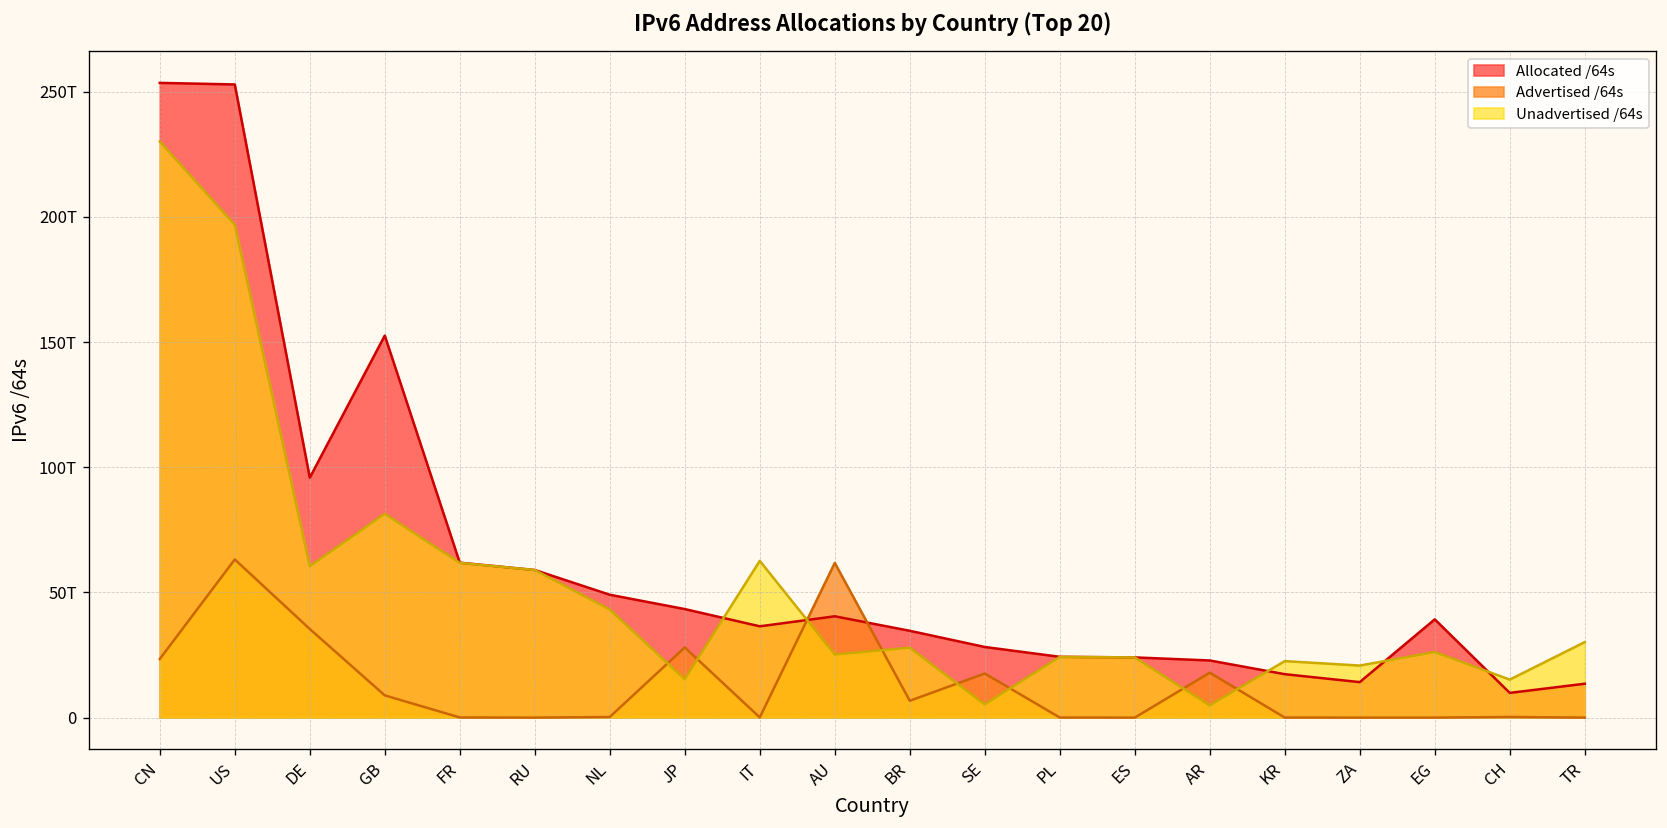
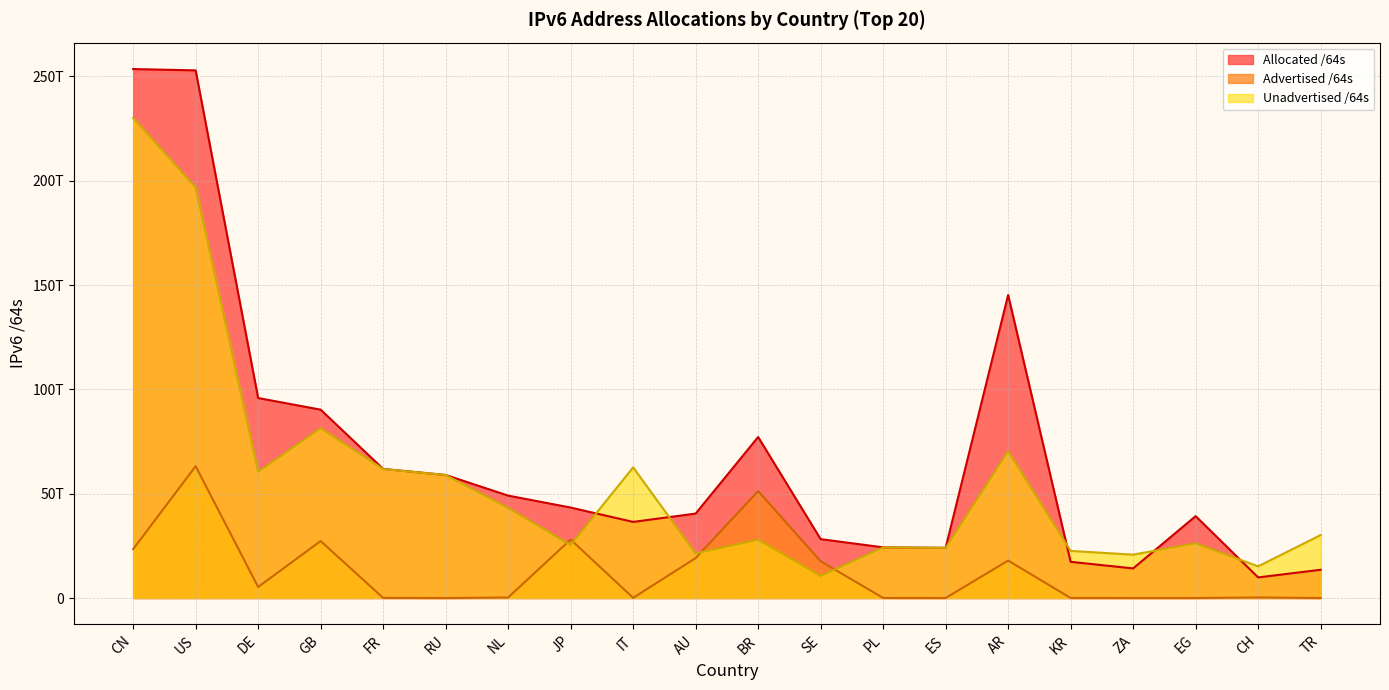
  {
    "Allocated /64s": {
      "CN": "254T",
      "US": "253T",
      "DE": "96T",
-     "GB": "153T",
+     "GB": "90T",
      "NL": "49T",
      "JP": "43T",
      "IT": "36T",
      "AU": "40T",
-     "BR": "35T",
+     "BR": "77T",
      "SE": "28T",
-     "AR": "23T",
+     "AR": "145T",
      "KR": "17T",
      "ZA": "14T",
      "EG": "39T",
      "CH": "10T",
      "TR": "14T"
    },
    "Advertised /64s": {
      "CN": "23T",
      "US": "63T",
-     "DE": "35T",
-     "GB": "9T",
+     "DE": "5T",
+     "GB": "27T",
      "FR": "0T",
      "RU": "0T",
      "NL": "0T",
      "JP": "28T",
      "IT": "0T",
-     "AU": "62T",
-     "BR": "7T",
+     "AU": "19T",
+     "BR": "51T",
      "SE": "18T",
      "PL": "0T",
      "ES": "0T",
      "AR": "18T",
      "KR": "0T",
      "ZA": "0T",
      "EG": "0T",
      "CH": "0T",
      "TR": "0T"
    },
    "Unadvertised /64s": {
      "CN": "230T",
      "US": "197T",
      "DE": "60T",
      "GB": "81T",
      "NL": "43T",
-     "JP": "15T",
+     "JP": "25T",
      "IT": "63T",
-     "AU": "25T",
+     "AU": "21T",
      "BR": "28T",
-     "SE": "5T",
-     "AR": "5T",
+     "SE": "11T",
+     "AR": "70T",
      "KR": "23T",
      "ZA": "21T",
      "EG": "26T",
      "CH": "15T",
      "TR": "30T"
    }
  }
